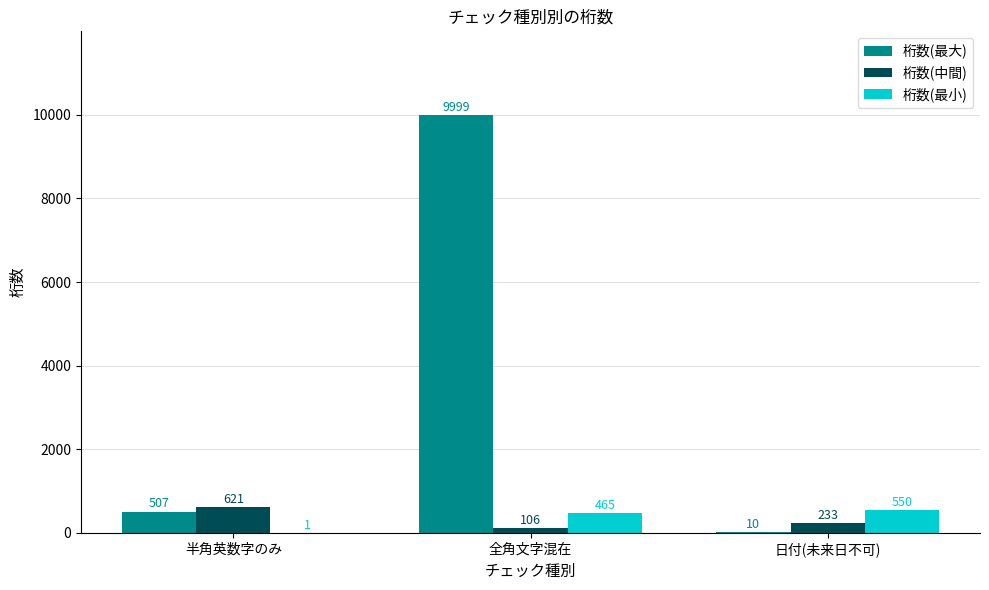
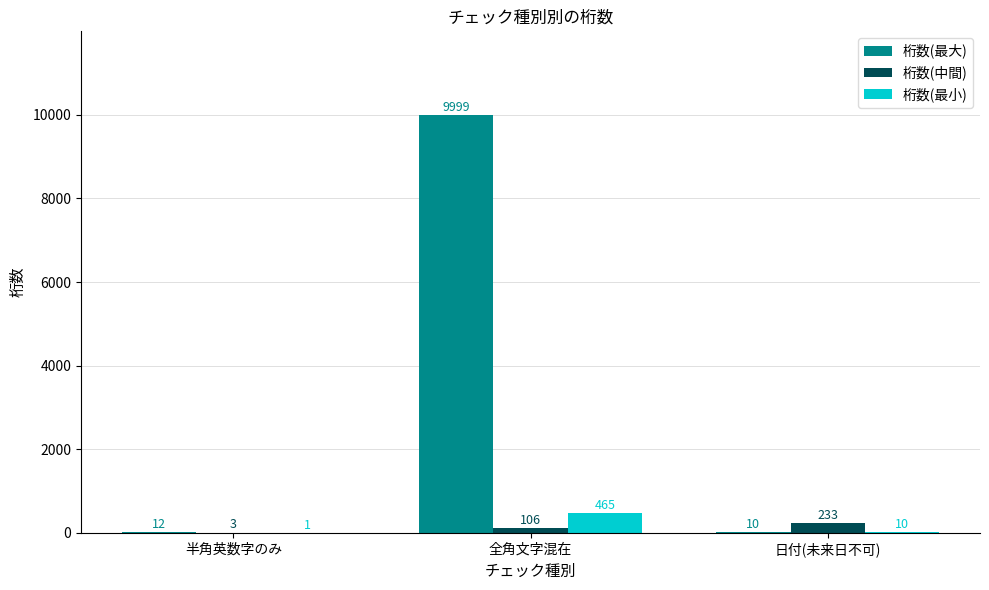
  {
    "桁数(最大)": {
-     "半角英数字のみ": 507,
+     "半角英数字のみ": 12,
      "全角文字混在": 9999,
      "日付(未来日不可)": 10
    },
    "桁数(中間)": {
-     "半角英数字のみ": 621,
+     "半角英数字のみ": 3,
      "全角文字混在": 106,
      "日付(未来日不可)": 233
    },
    "桁数(最小)": {
      "半角英数字のみ": 1,
      "全角文字混在": 465,
-     "日付(未来日不可)": 550
+     "日付(未来日不可)": 10
    }
  }
